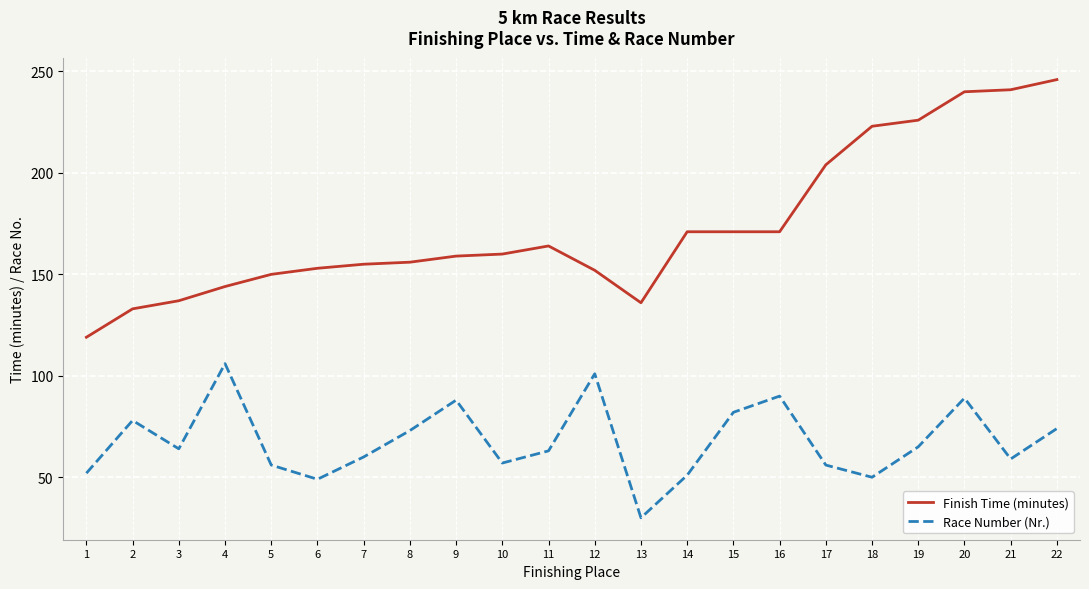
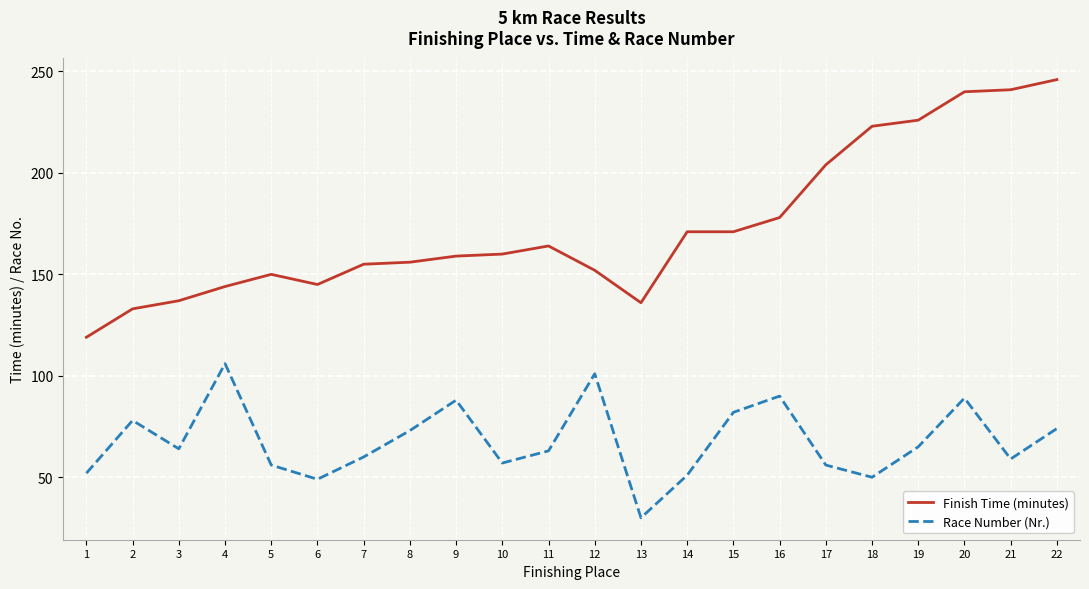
  {
    "Finish Time (minutes)": {
      "1": 119,
      "2": 133,
      "3": 137,
      "4": 144,
      "5": 150,
-     "6": 153,
+     "6": 145,
      "7": 155,
      "8": 156,
      "9": 159,
      "10": 160,
      "11": 164,
      "12": 152,
      "13": 136,
      "14": 171,
      "15": 171,
-     "16": 171,
+     "16": 178,
      "17": 204,
      "18": 223,
      "19": 226,
      "20": 240,
      "21": 241,
      "22": 246
    },
    "Race Number (Nr.)": {
      "1": 52,
      "2": 78,
      "3": 64,
      "4": 106,
      "5": 56,
      "6": 49,
      "7": 60,
      "8": 73,
      "9": 88,
      "10": 57,
      "11": 63,
      "12": 101,
      "13": 30,
      "14": 51,
      "15": 82,
      "16": 90,
      "17": 56,
      "18": 50,
      "19": 65,
      "20": 89,
      "21": 59,
      "22": 74
    }
  }
